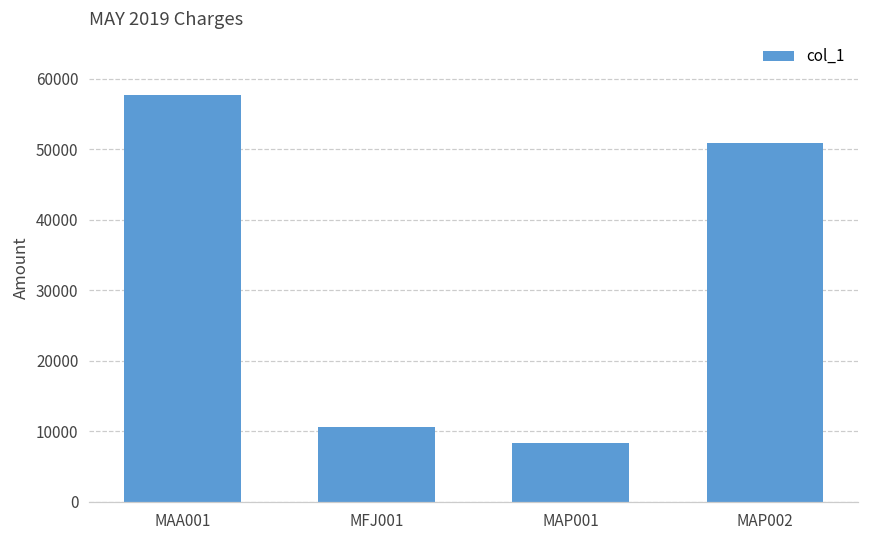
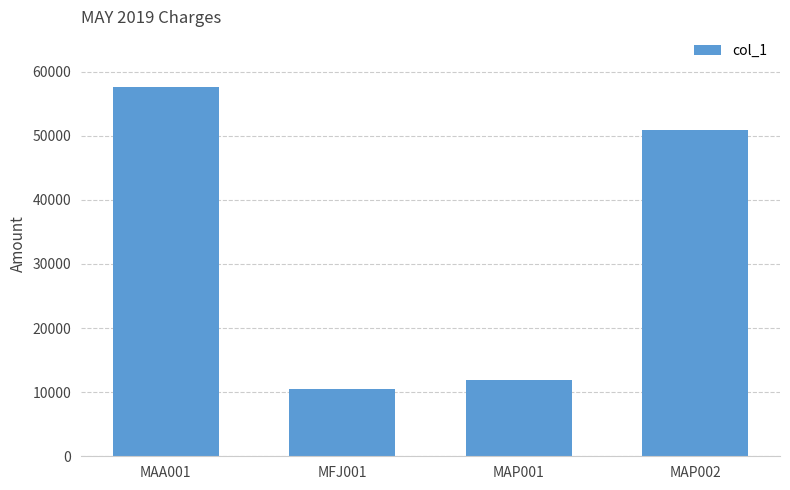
  {
    "MAA001": 58000,
    "MFJ001": 11000,
-   "MAP001": 8000,
+   "MAP001": 12000,
    "MAP002": 51000
  }
